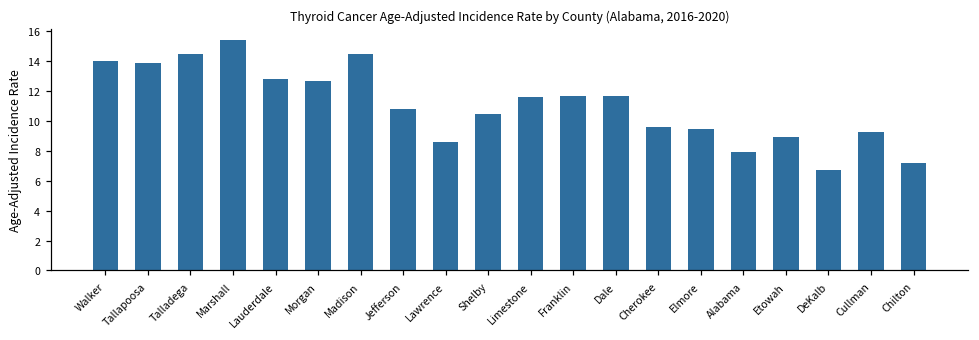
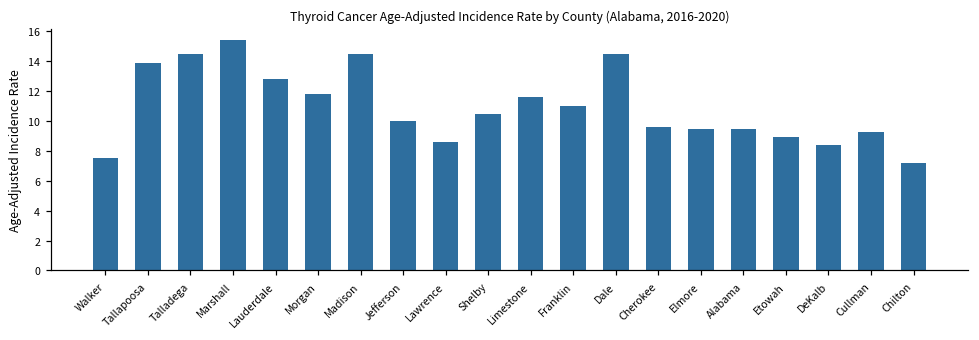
  {
-   "Walker": 14.0,
+   "Walker": 7.5,
    "Tallapoosa": 13.9,
    "Talladega": 14.5,
    "Marshall": 15.4,
    "Lauderdale": 12.8,
-   "Morgan": 12.7,
+   "Morgan": 11.8,
    "Madison": 14.5,
-   "Jefferson": 10.8,
+   "Jefferson": 10.0,
    "Lawrence": 8.6,
    "Shelby": 10.5,
    "Limestone": 11.6,
-   "Franklin": 11.7,
-   "Dale": 11.7,
+   "Franklin": 11.0,
+   "Dale": 14.5,
    "Cherokee": 9.6,
    "Elmore": 9.5,
-   "Alabama": 7.9,
+   "Alabama": 9.5,
    "Etowah": 8.9,
-   "DeKalb": 6.7,
+   "DeKalb": 8.4,
    "Cullman": 9.3,
    "Chilton": 7.2
  }
